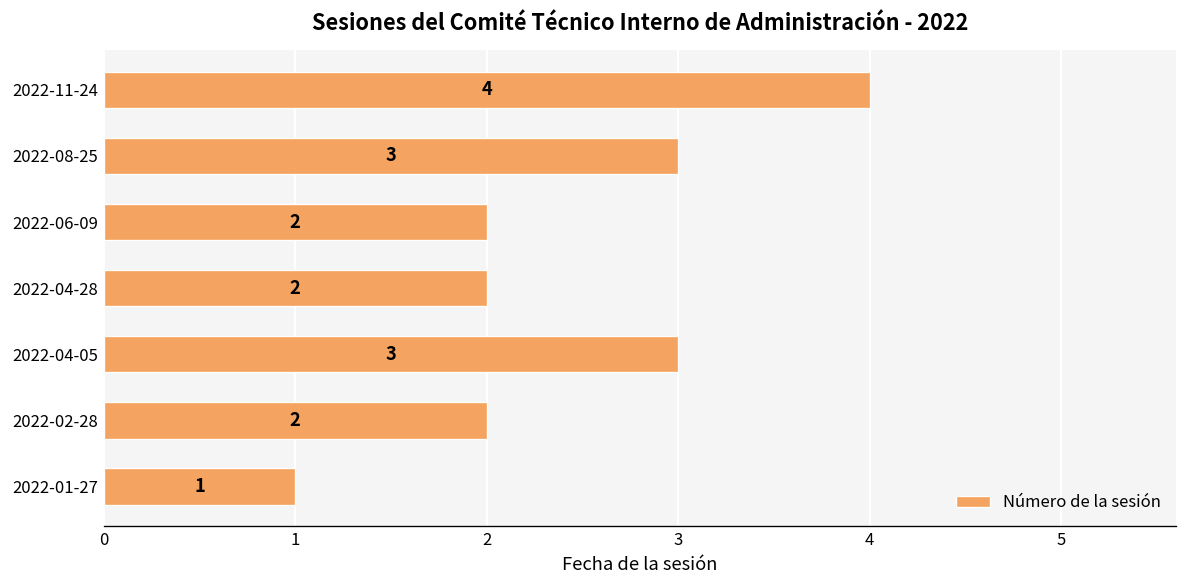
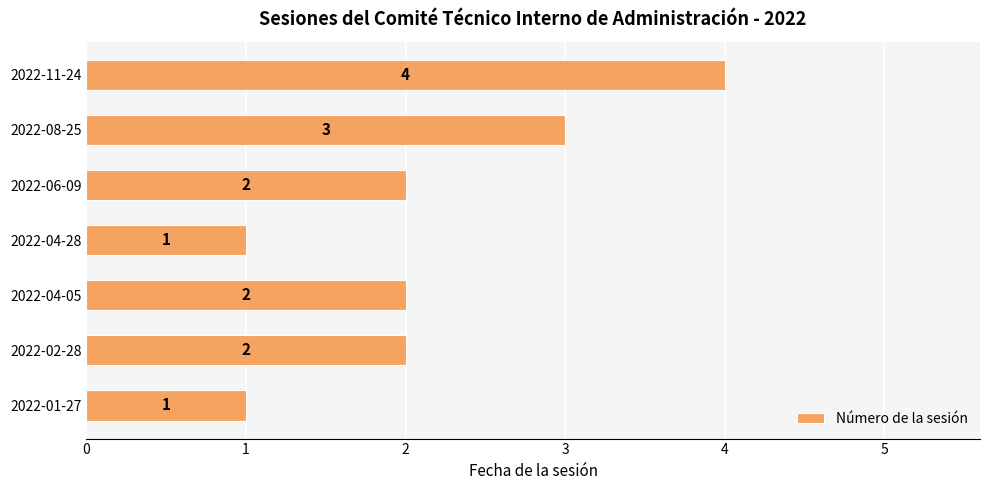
  {
    "2022-11-24": 4,
    "2022-08-25": 3,
    "2022-06-09": 2,
-   "2022-04-28": 2,
-   "2022-04-05": 3,
+   "2022-04-28": 1,
+   "2022-04-05": 2,
    "2022-02-28": 2,
    "2022-01-27": 1
  }
